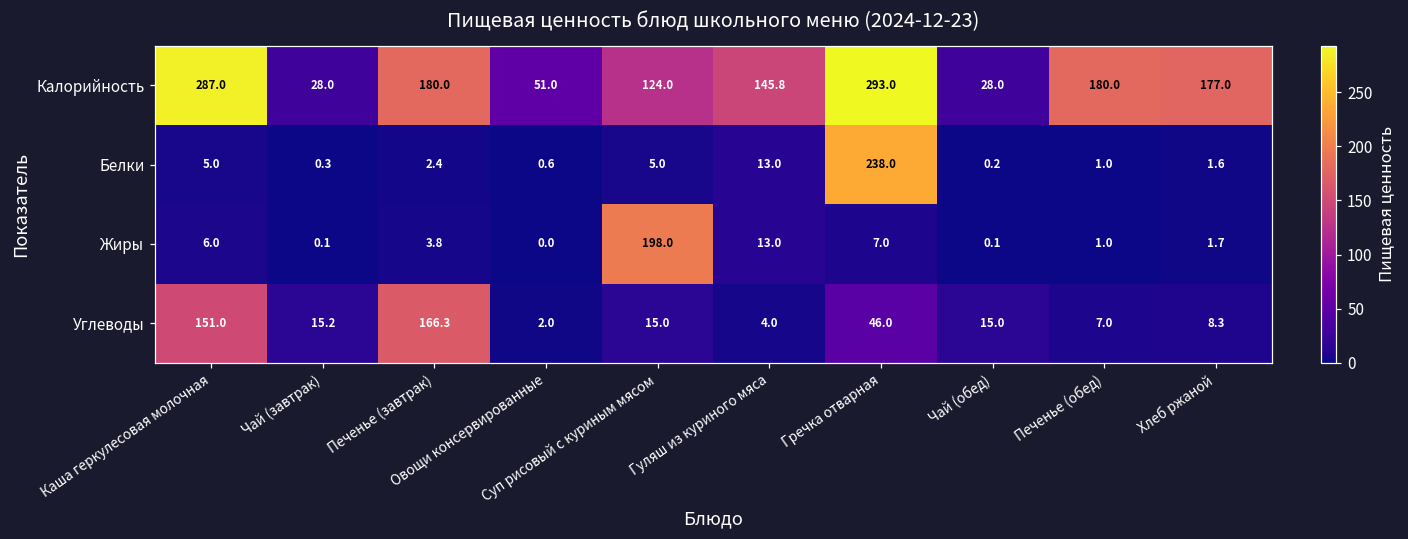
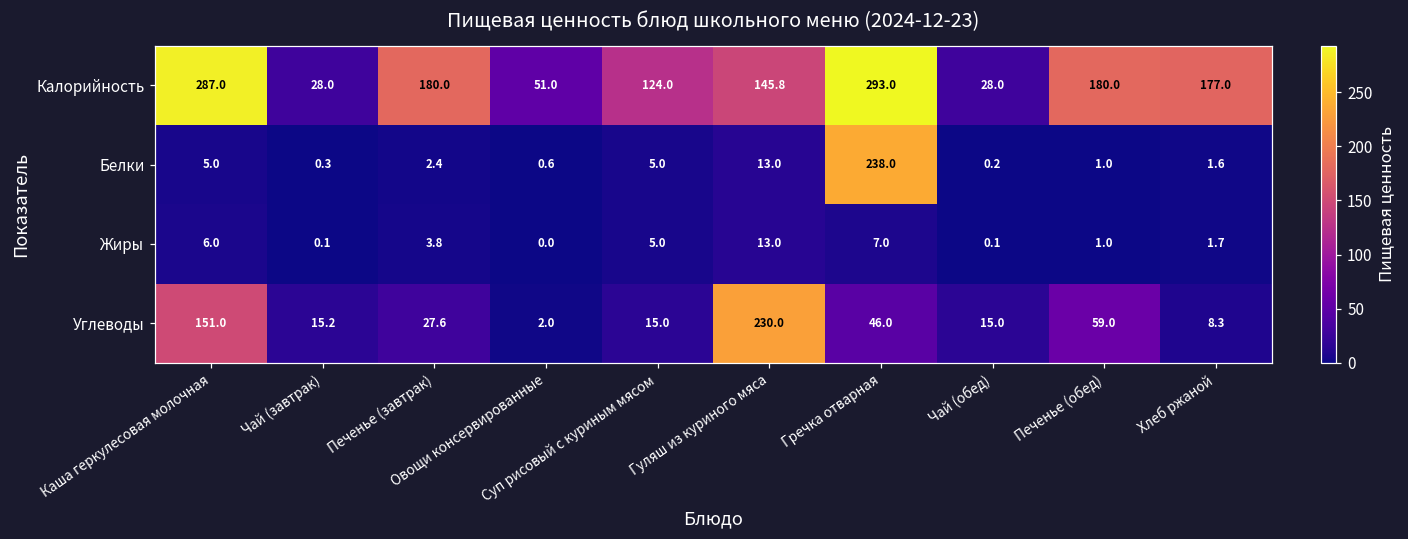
  {
    "Калорийность": {
      "Каша геркулесовая молочная": 287.0,
      "Чай (завтрак)": 28.0,
      "Печенье (завтрак)": 180.0,
      "Овощи консервированные": 51.0,
      "Суп рисовый с куриным мясом": 124.0,
      "Гуляш из куриного мяса": 145.8,
      "Гречка отварная": 293.0,
      "Чай (обед)": 28.0,
      "Печенье (обед)": 180.0,
      "Хлеб ржаной": 177.0
    },
    "Белки": {
      "Каша геркулесовая молочная": 5.0,
      "Чай (завтрак)": 0.3,
      "Печенье (завтрак)": 2.4,
      "Овощи консервированные": 0.6,
      "Суп рисовый с куриным мясом": 5.0,
      "Гуляш из куриного мяса": 13.0,
      "Гречка отварная": 238.0,
      "Чай (обед)": 0.2,
      "Печенье (обед)": 1.0,
      "Хлеб ржаной": 1.6
    },
    "Жиры": {
      "Каша геркулесовая молочная": 6.0,
      "Чай (завтрак)": 0.1,
      "Печенье (завтрак)": 3.8,
      "Овощи консервированные": 0.0,
-     "Суп рисовый с куриным мясом": 198.0,
+     "Суп рисовый с куриным мясом": 5.0,
      "Гуляш из куриного мяса": 13.0,
      "Гречка отварная": 7.0,
      "Чай (обед)": 0.1,
      "Печенье (обед)": 1.0,
      "Хлеб ржаной": 1.7
    },
    "Углеводы": {
      "Каша геркулесовая молочная": 151.0,
      "Чай (завтрак)": 15.2,
-     "Печенье (завтрак)": 166.3,
+     "Печенье (завтрак)": 27.6,
      "Овощи консервированные": 2.0,
      "Суп рисовый с куриным мясом": 15.0,
-     "Гуляш из куриного мяса": 4.0,
+     "Гуляш из куриного мяса": 230.0,
      "Гречка отварная": 46.0,
      "Чай (обед)": 15.0,
-     "Печенье (обед)": 7.0,
+     "Печенье (обед)": 59.0,
      "Хлеб ржаной": 8.3
    }
  }
